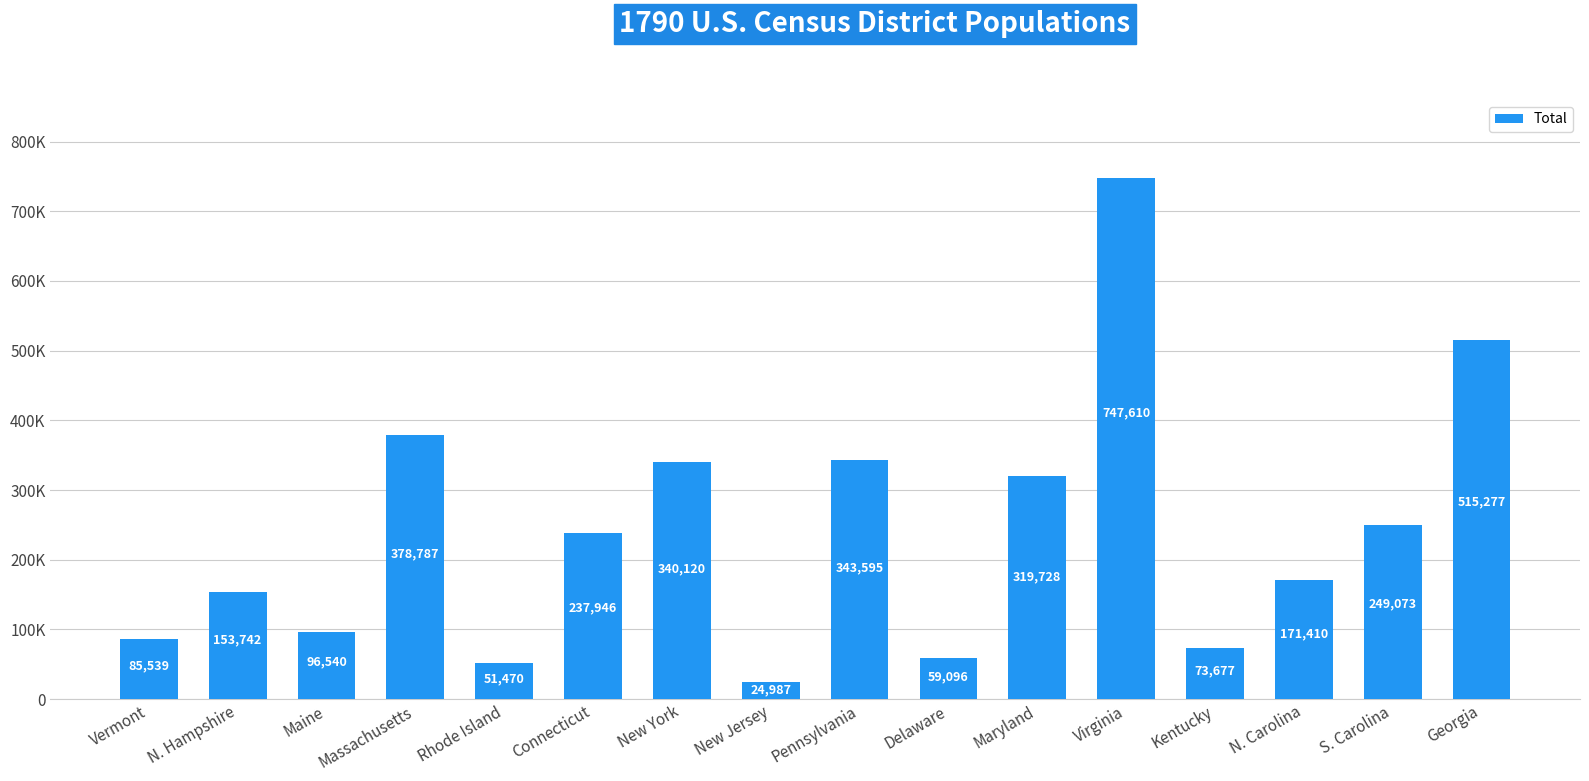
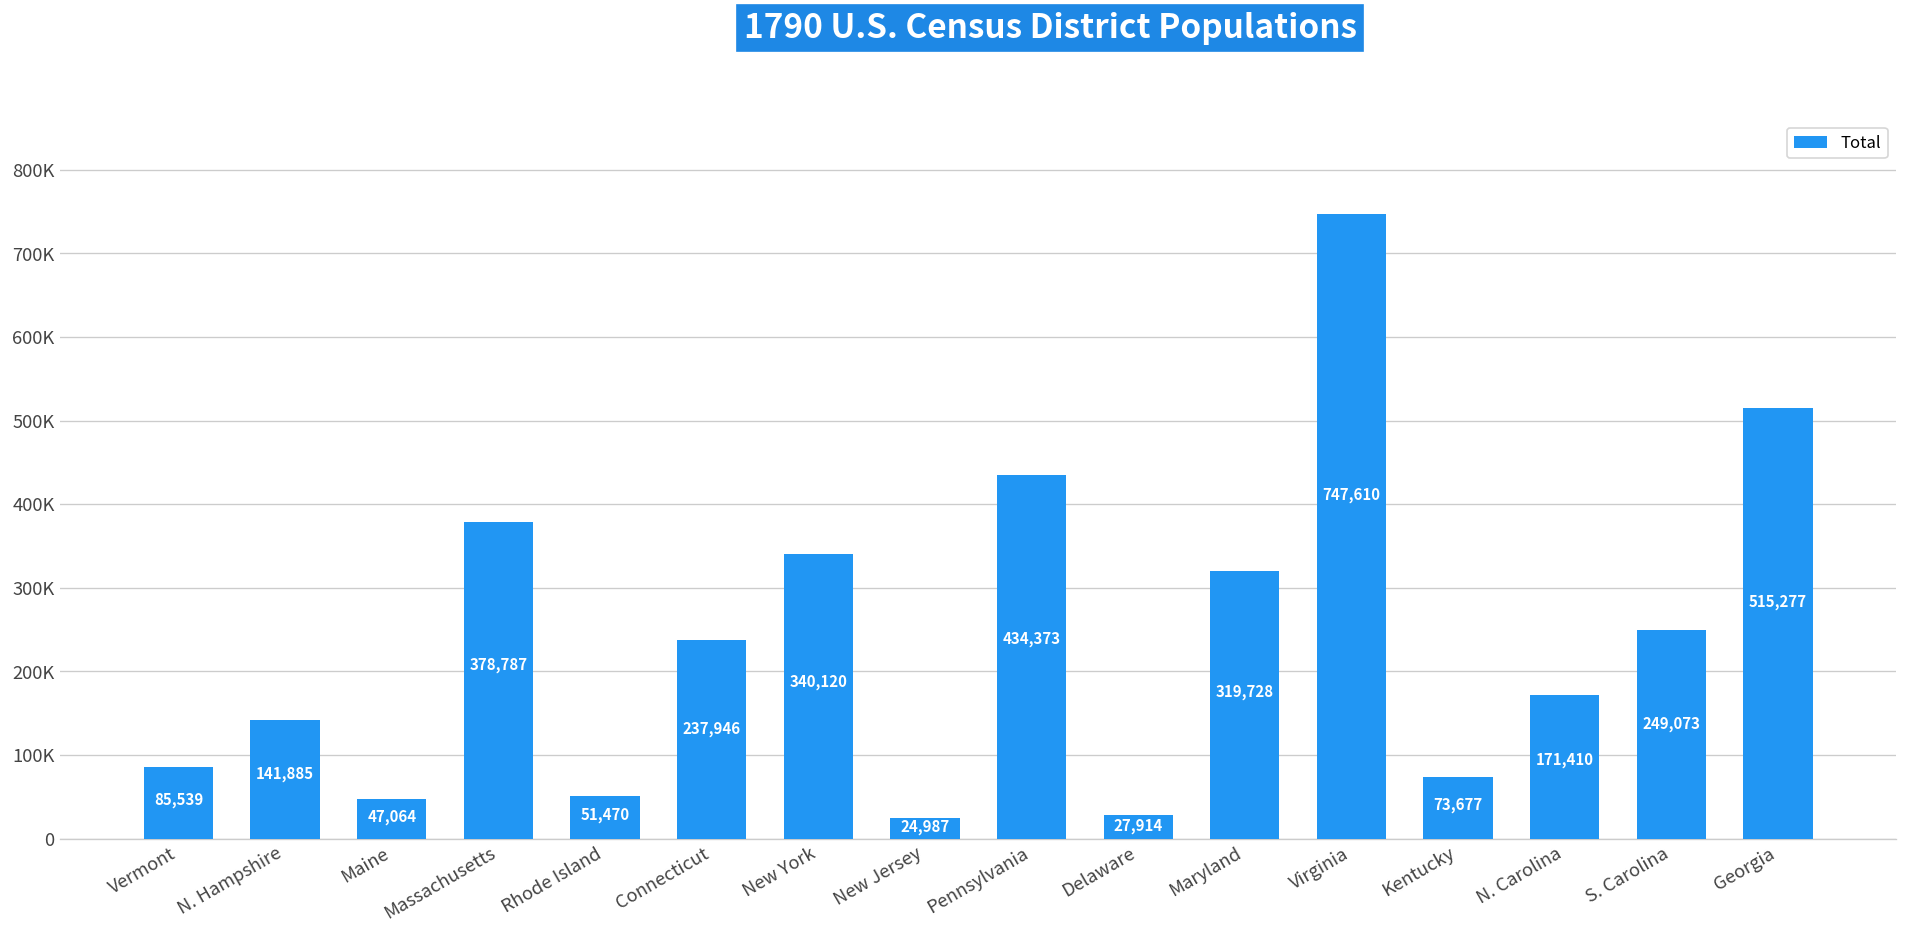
  {
    "Vermont": "85,539",
-   "N. Hampshire": "153,742",
-   "Maine": "96,540",
+   "N. Hampshire": "141,885",
+   "Maine": "47,064",
    "Massachusetts": "378,787",
    "Rhode Island": "51,470",
    "Connecticut": "237,946",
    "New York": "340,120",
    "New Jersey": "24,987",
-   "Pennsylvania": "343,595",
-   "Delaware": "59,096",
+   "Pennsylvania": "434,373",
+   "Delaware": "27,914",
    "Maryland": "319,728",
    "Virginia": "747,610",
    "Kentucky": "73,677",
    "N. Carolina": "171,410",
    "S. Carolina": "249,073",
    "Georgia": "515,277"
  }
